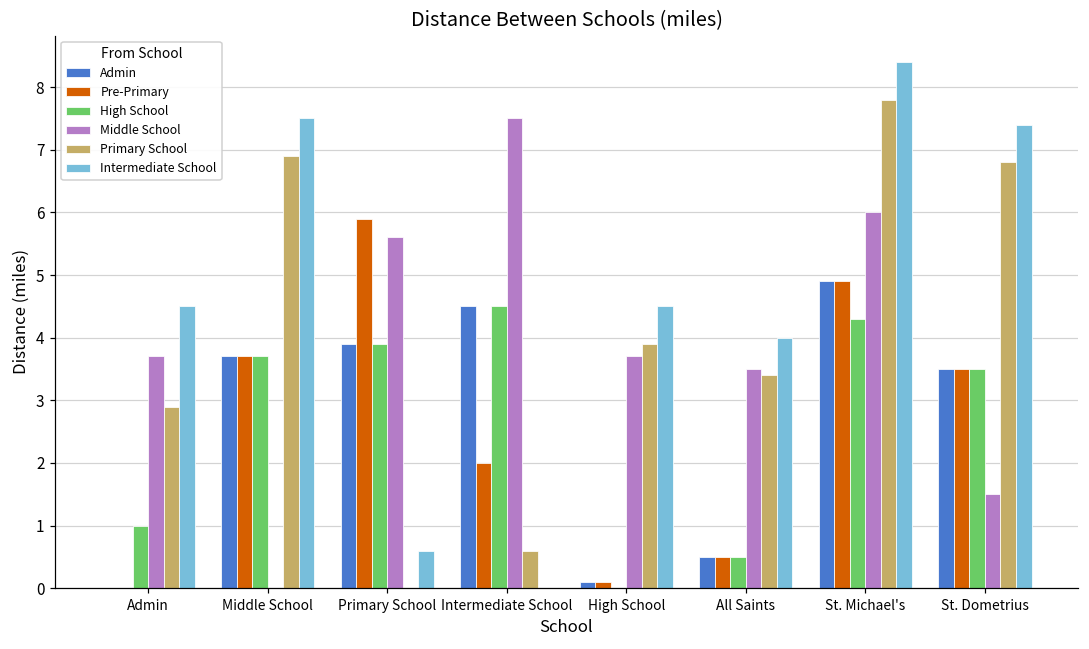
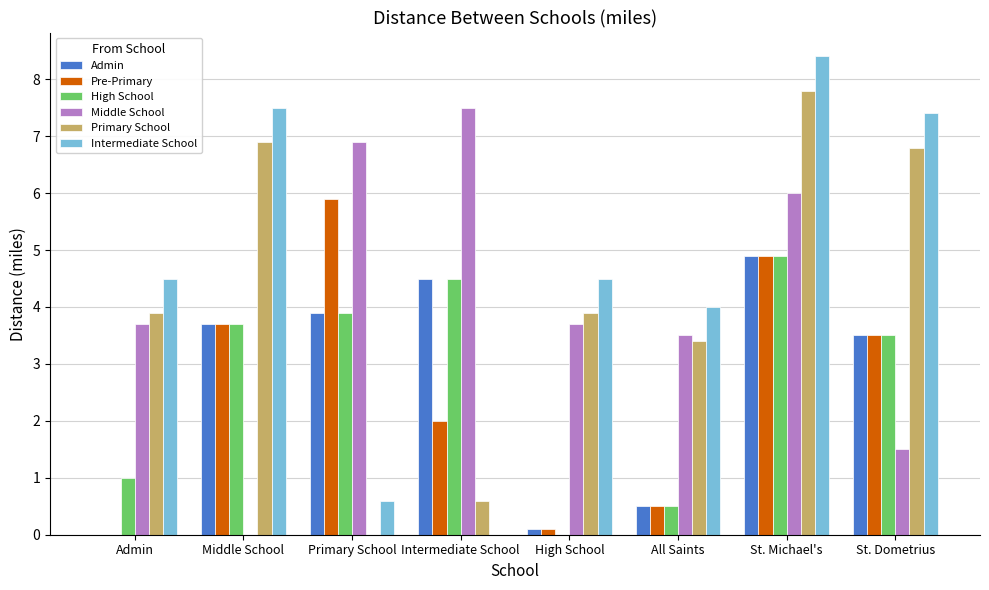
  {
    "Admin": {
      "Admin": 0.0,
      "Middle School": 3.7,
      "Primary School": 3.9,
      "Intermediate School": 4.5,
      "High School": 0.1,
      "All Saints": 0.5,
      "St. Michael's": 4.9,
      "St. Dometrius": 3.5
    },
    "Pre-Primary": {
      "Admin": 0.0,
      "Middle School": 3.7,
      "Primary School": 5.9,
      "Intermediate School": 2.0,
      "High School": 0.1,
      "All Saints": 0.5,
      "St. Michael's": 4.9,
      "St. Dometrius": 3.5
    },
    "High School": {
      "Admin": 1.0,
      "Middle School": 3.7,
      "Primary School": 3.9,
      "Intermediate School": 4.5,
      "High School": 0.0,
      "All Saints": 0.5,
-     "St. Michael's": 4.3,
+     "St. Michael's": 4.9,
      "St. Dometrius": 3.5
    },
    "Middle School": {
      "Admin": 3.7,
      "Middle School": 0.0,
-     "Primary School": 5.6,
+     "Primary School": 6.9,
      "Intermediate School": 7.5,
      "High School": 3.7,
      "All Saints": 3.5,
      "St. Michael's": 6.0,
      "St. Dometrius": 1.5
    },
    "Primary School": {
-     "Admin": 2.9,
+     "Admin": 3.9,
      "Middle School": 6.9,
      "Primary School": 0.0,
      "Intermediate School": 0.6,
      "High School": 3.9,
      "All Saints": 3.4,
      "St. Michael's": 7.8,
      "St. Dometrius": 6.8
    },
    "Intermediate School": {
      "Admin": 4.5,
      "Middle School": 7.5,
      "Primary School": 0.6,
      "Intermediate School": 0.0,
      "High School": 4.5,
      "All Saints": 4.0,
      "St. Michael's": 8.4,
      "St. Dometrius": 7.4
    }
  }
